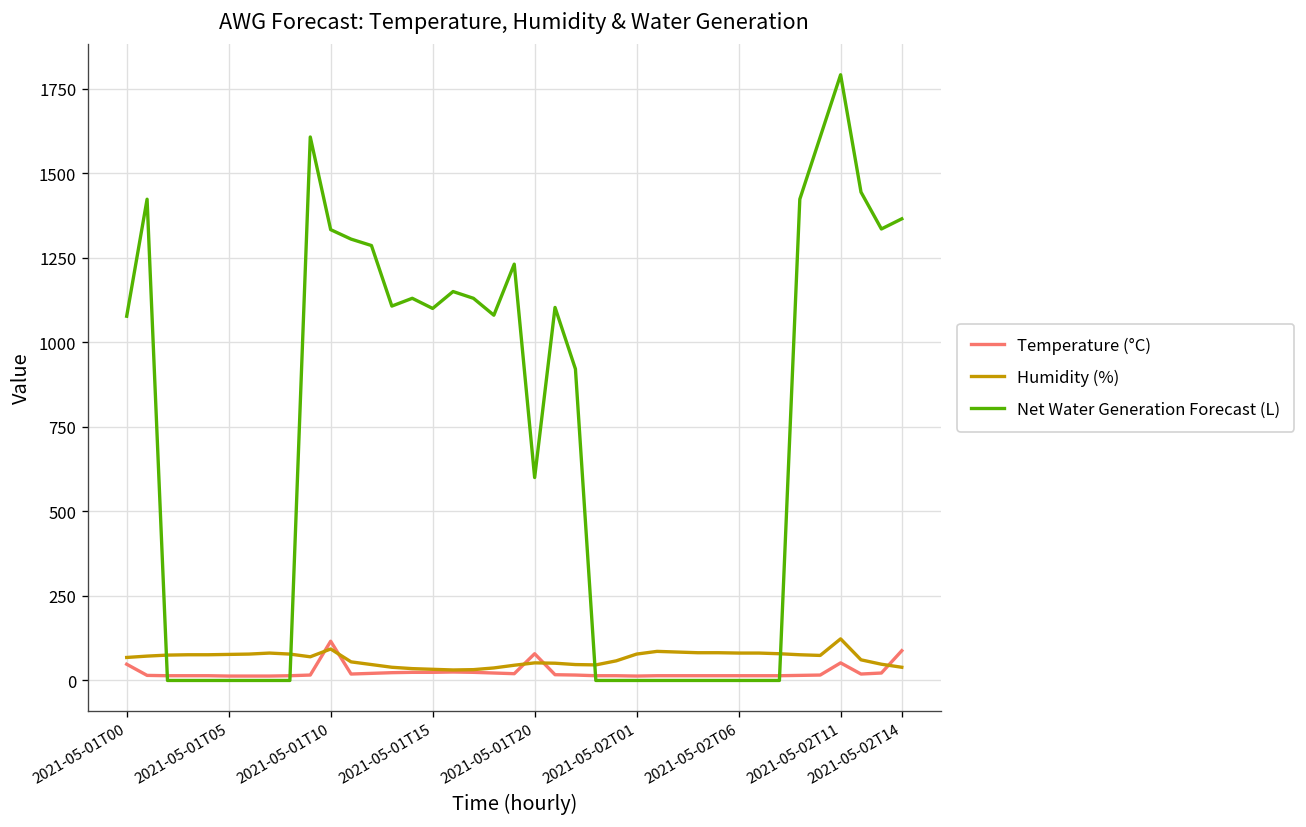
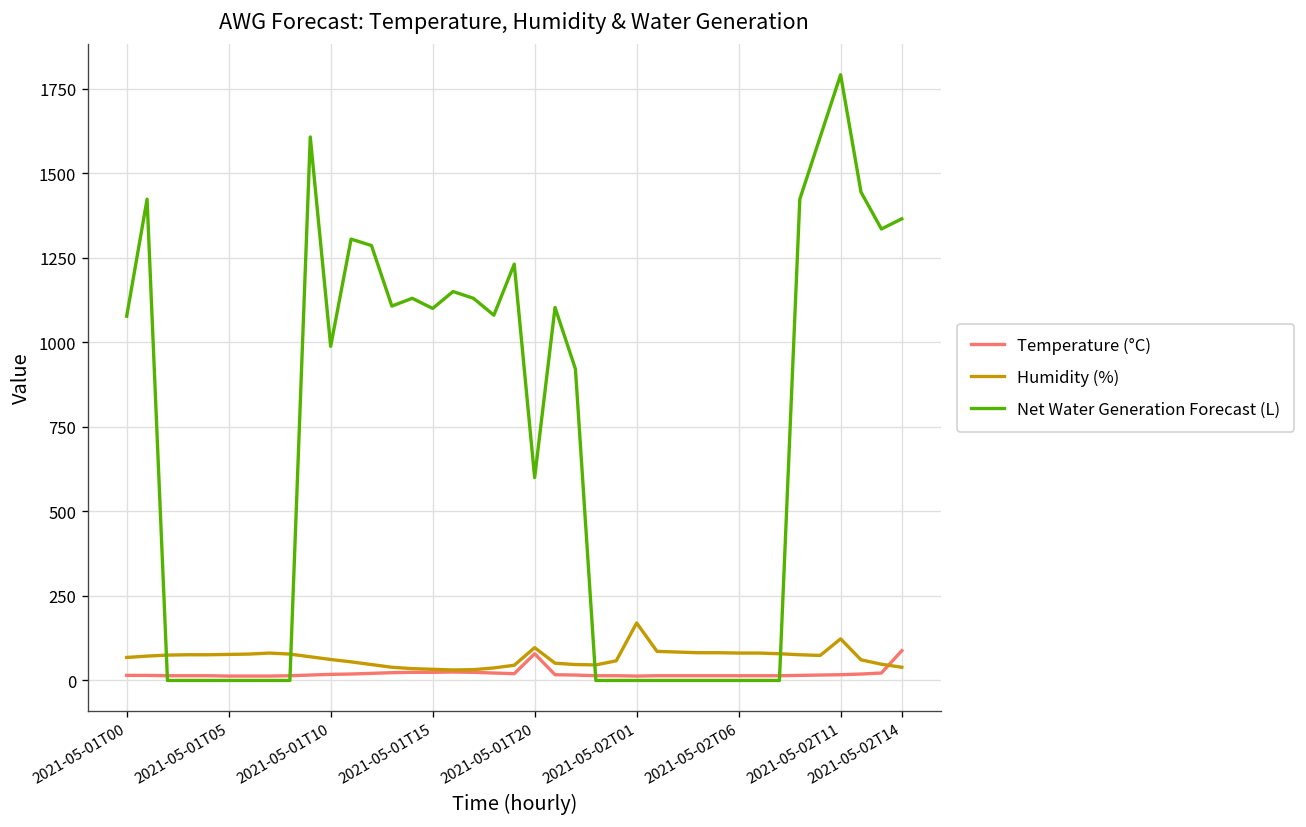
  {
    "Temperature (°C)": {
-     "2021-05-01T00": 50,
+     "2021-05-01T00": 20,
      "2021-05-01T05": 10,
-     "2021-05-01T10": 120,
+     "2021-05-01T10": 20,
      "2021-05-01T20": 80,
      "2021-05-02T01": 10,
      "2021-05-02T06": 10,
-     "2021-05-02T11": 50,
+     "2021-05-02T11": 20,
      "2021-05-02T14": 90
    },
    "Humidity (%)": {
      "2021-05-01T00": 70,
      "2021-05-01T05": 80,
-     "2021-05-01T10": 90,
-     "2021-05-01T20": 50,
-     "2021-05-02T01": 80,
+     "2021-05-01T10": 60,
+     "2021-05-01T20": 100,
+     "2021-05-02T01": 170,
      "2021-05-02T06": 80,
      "2021-05-02T11": 120,
      "2021-05-02T14": 40
    },
    "Net Water Generation Forecast (L)": {
      "2021-05-01T00": 1080,
      "2021-05-01T05": 0,
-     "2021-05-01T10": 1330,
+     "2021-05-01T10": 990,
      "2021-05-01T15": 1100,
      "2021-05-01T20": 600,
      "2021-05-02T01": 0,
      "2021-05-02T06": 0,
      "2021-05-02T11": 1790,
      "2021-05-02T14": 1370
    }
  }
